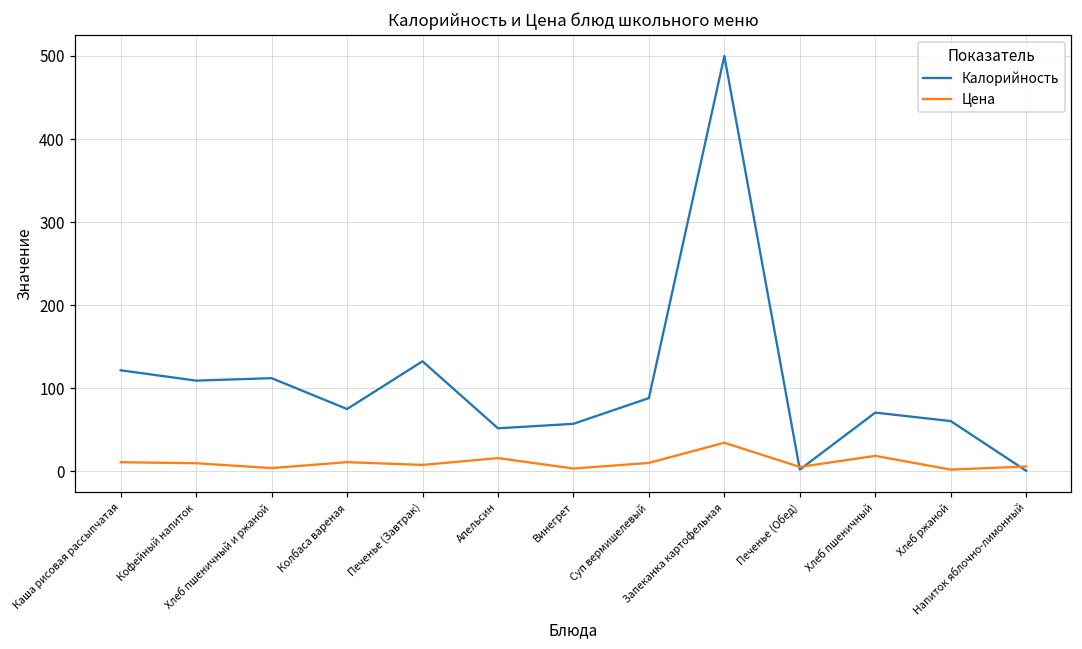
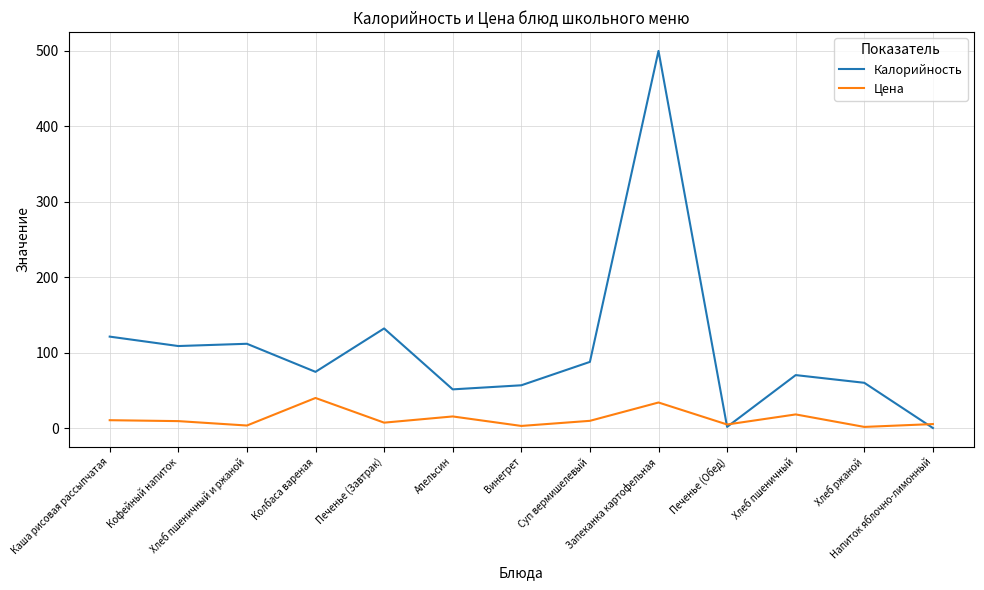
  {
    "Калорийность": {
      "Каша рисовая рассыпчатая": 120,
      "Кофейный напиток": 110,
      "Хлеб пшеничный и ржаной": 110,
      "Колбаса вареная": 70,
      "Печенье (Завтрак)": 130,
      "Апельсин": 50,
      "Винегрет": 60,
      "Суп вермишелевый": 90,
      "Запеканка картофельная": 500,
      "Хлеб пшеничный": 70,
      "Хлеб ржаной": 60,
      "Напиток яблочно-лимонный": 0
    },
    "Цена": {
      "Каша рисовая рассыпчатая": 10,
      "Кофейный напиток": 10,
      "Хлеб пшеничный и ржаной": 0,
-     "Колбаса вареная": 10,
+     "Колбаса вареная": 40,
      "Печенье (Завтрак)": 10,
      "Апельсин": 20,
      "Винегрет": 0,
      "Суп вермишелевый": 10,
      "Запеканка картофельная": 30,
      "Хлеб пшеничный": 20,
      "Хлеб ржаной": 0,
      "Напиток яблочно-лимонный": 10
    }
  }
